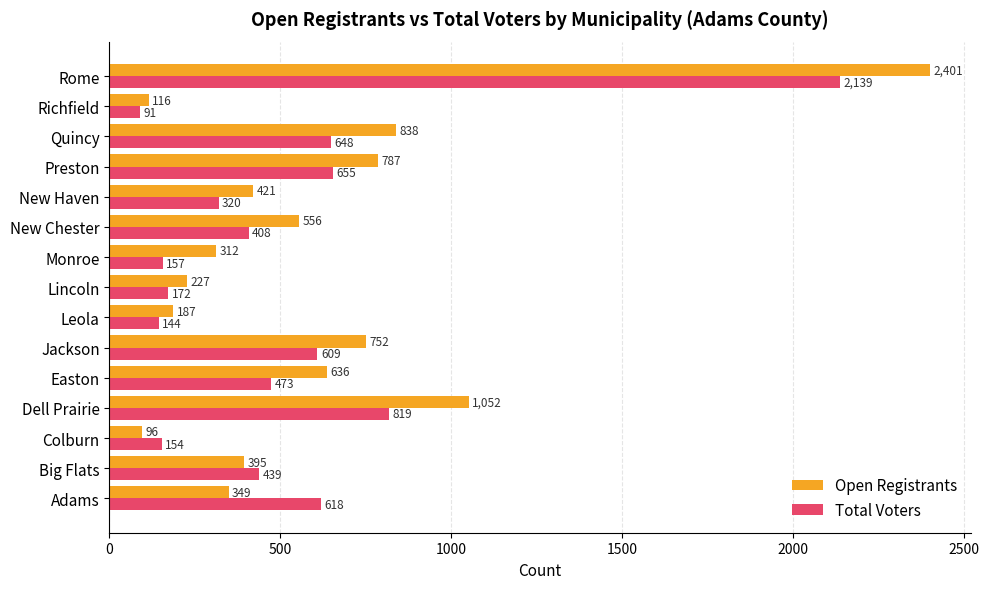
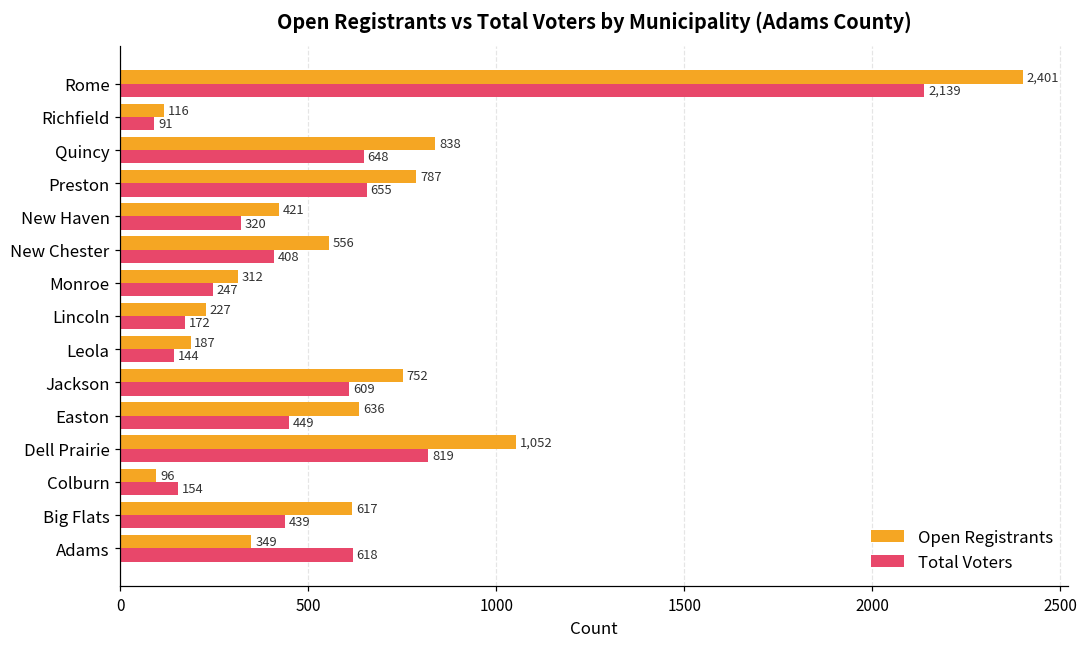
  {
    "Open Registrants": {
      "Rome": "2,401",
      "Richfield": "116",
      "Quincy": "838",
      "Preston": "787",
      "New Haven": "421",
      "New Chester": "556",
      "Monroe": "312",
      "Lincoln": "227",
      "Leola": "187",
      "Jackson": "752",
      "Easton": "636",
      "Dell Prairie": "1,052",
      "Colburn": "96",
-     "Big Flats": "395",
+     "Big Flats": "617",
      "Adams": "349"
    },
    "Total Voters": {
      "Rome": "2,139",
      "Richfield": "91",
      "Quincy": "648",
      "Preston": "655",
      "New Haven": "320",
      "New Chester": "408",
-     "Monroe": "157",
+     "Monroe": "247",
      "Lincoln": "172",
      "Leola": "144",
      "Jackson": "609",
-     "Easton": "473",
+     "Easton": "449",
      "Dell Prairie": "819",
      "Colburn": "154",
      "Big Flats": "439",
      "Adams": "618"
    }
  }
